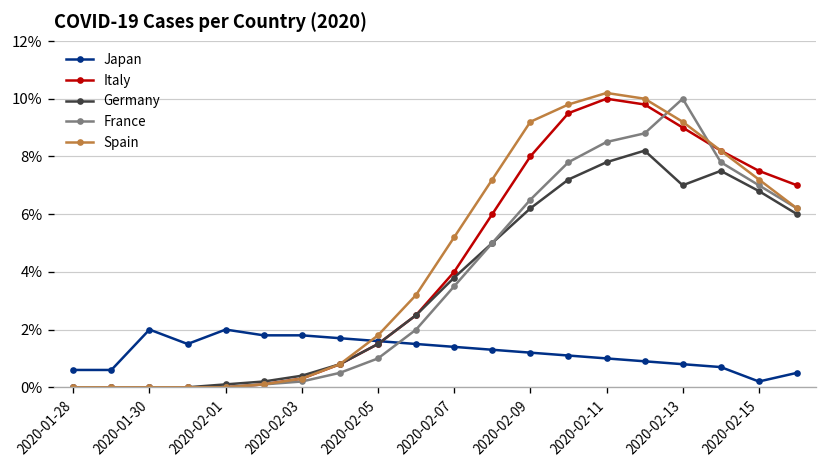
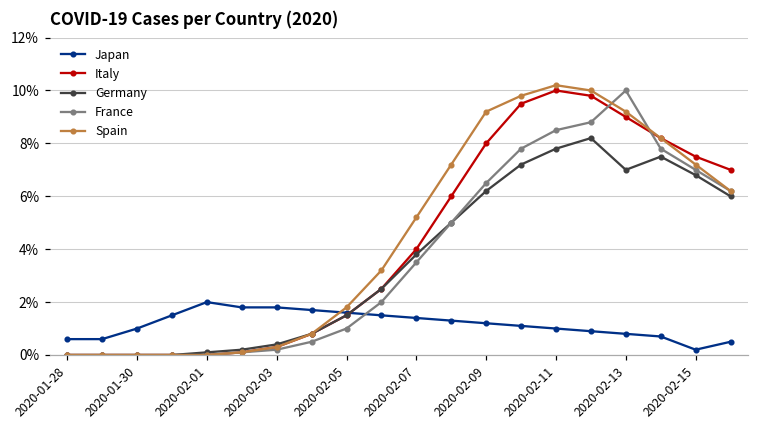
  {
    "Japan": {
      "2020-01-28": "0.6%",
-     "2020-01-30": "2.0%",
+     "2020-01-30": "1.0%",
      "2020-02-01": "2.0%",
      "2020-02-03": "1.8%",
      "2020-02-07": "1.4%",
      "2020-02-09": "1.2%",
      "2020-02-11": "1.0%",
      "2020-02-13": "0.8%",
      "2020-02-15": "0.2%"
    },
    "Italy": {
      "2020-02-07": "4.0%",
      "2020-02-09": "8.0%",
      "2020-02-11": "10.0%",
      "2020-02-13": "9.0%",
      "2020-02-15": "7.5%"
    },
    "Germany": {
      "2020-02-07": "3.8%",
      "2020-02-09": "6.2%",
      "2020-02-11": "7.8%",
      "2020-02-13": "7.0%",
      "2020-02-15": "6.8%"
    },
    "France": {
      "2020-02-05": "1.0%",
      "2020-02-07": "3.5%",
      "2020-02-09": "6.5%",
      "2020-02-11": "8.5%",
      "2020-02-13": "10.0%",
      "2020-02-15": "7.0%"
    },
    "Spain": {
      "2020-02-05": "1.8%",
      "2020-02-07": "5.2%",
      "2020-02-09": "9.2%",
      "2020-02-11": "10.2%",
      "2020-02-13": "9.2%",
      "2020-02-15": "7.2%"
    }
  }
